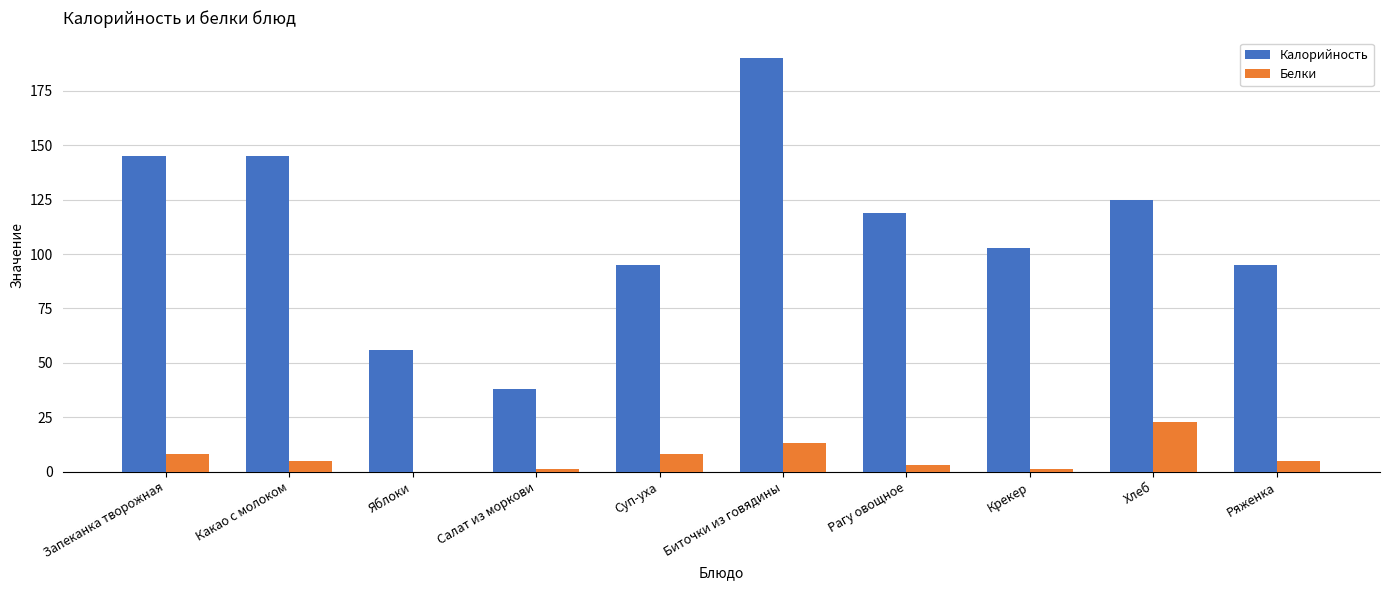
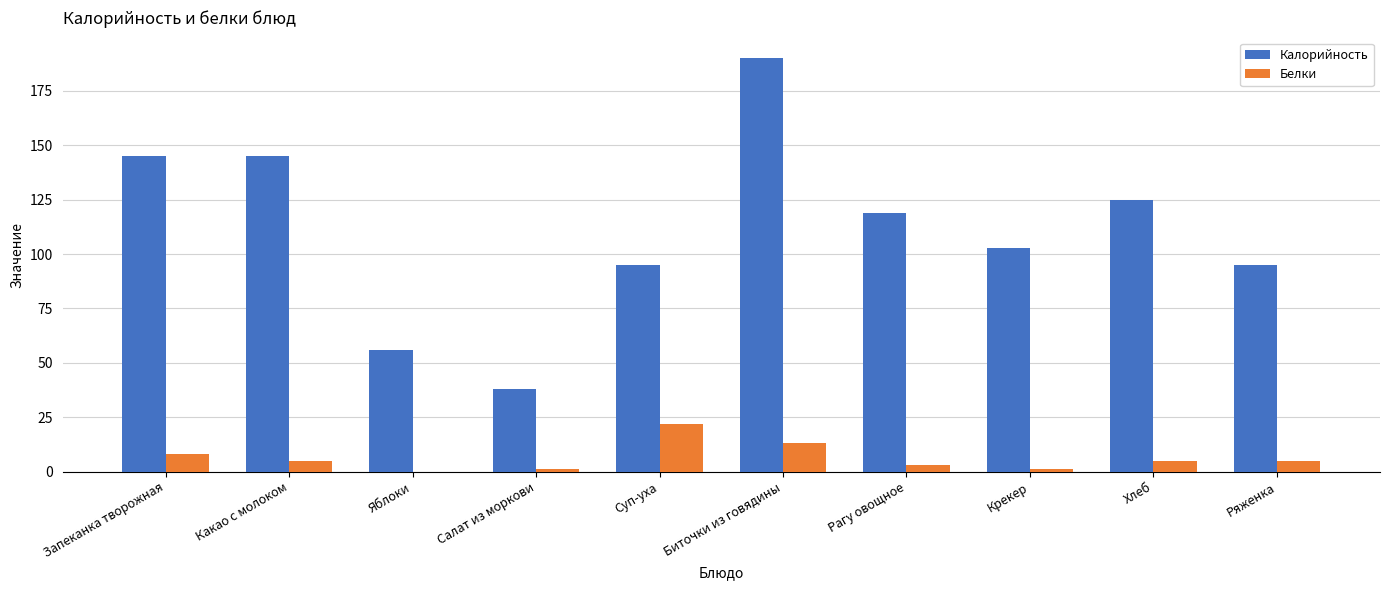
  {
    "Калорийность": {
      "Запеканка творожная": 145,
      "Какао с молоком": 145,
      "Яблоки": 56,
      "Салат из моркови": 38,
      "Суп-уха": 95,
      "Биточки из говядины": 190,
      "Рагу овощное": 119,
      "Крекер": 103,
      "Хлеб": 125,
      "Ряженка": 95
    },
    "Белки": {
      "Запеканка творожная": 8,
      "Какао с молоком": 5,
      "Яблоки": 0,
-     "Суп-уха": 8,
+     "Суп-уха": 22,
      "Биточки из говядины": 13,
      "Рагу овощное": 3,
-     "Хлеб": 23,
+     "Хлеб": 5,
      "Ряженка": 5
    }
  }
